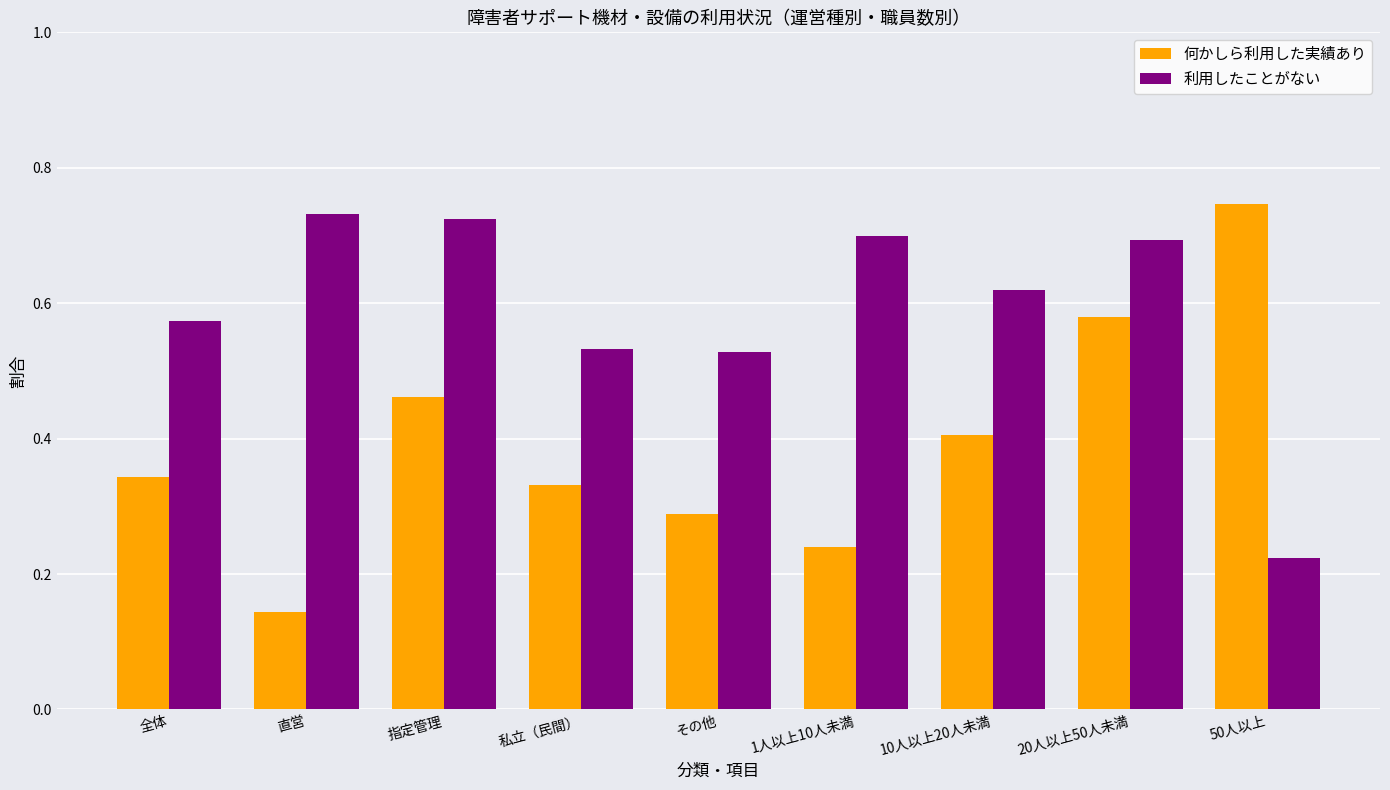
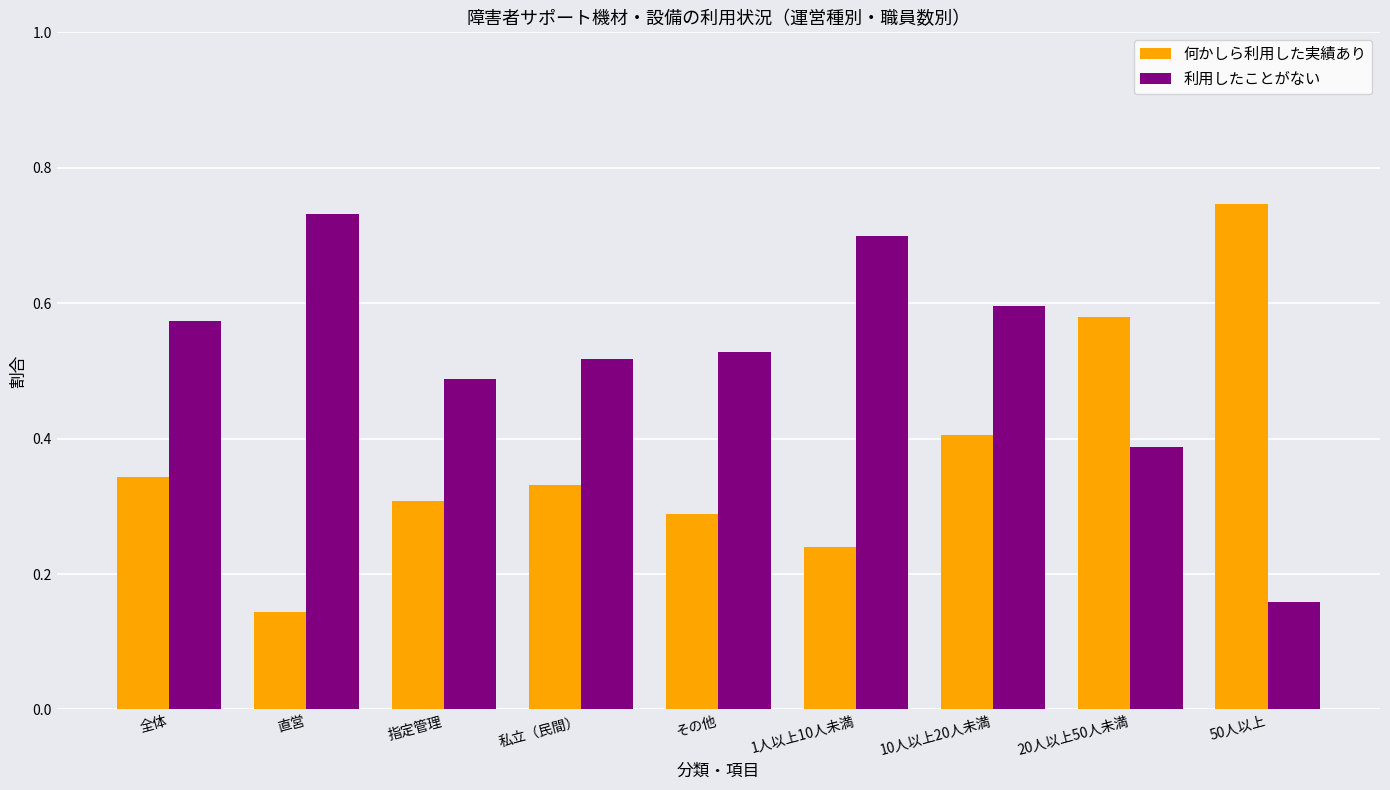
  {
    "何かしら利用した実績あり": {
      "全体": 0.34,
      "直営": 0.14,
-     "指定管理": 0.46,
+     "指定管理": 0.31,
      "私立（民間）": 0.33,
      "その他": 0.29,
      "1人以上10人未満": 0.24,
      "10人以上20人未満": 0.40,
      "20人以上50人未満": 0.58,
      "50人以上": 0.75
    },
    "利用したことがない": {
      "全体": 0.57,
      "直営": 0.73,
-     "指定管理": 0.72,
-     "私立（民間）": 0.53,
+     "指定管理": 0.49,
+     "私立（民間）": 0.52,
      "その他": 0.53,
      "1人以上10人未満": 0.70,
-     "10人以上20人未満": 0.62,
-     "20人以上50人未満": 0.69,
-     "50人以上": 0.22
+     "10人以上20人未満": 0.60,
+     "20人以上50人未満": 0.39,
+     "50人以上": 0.16
    }
  }
